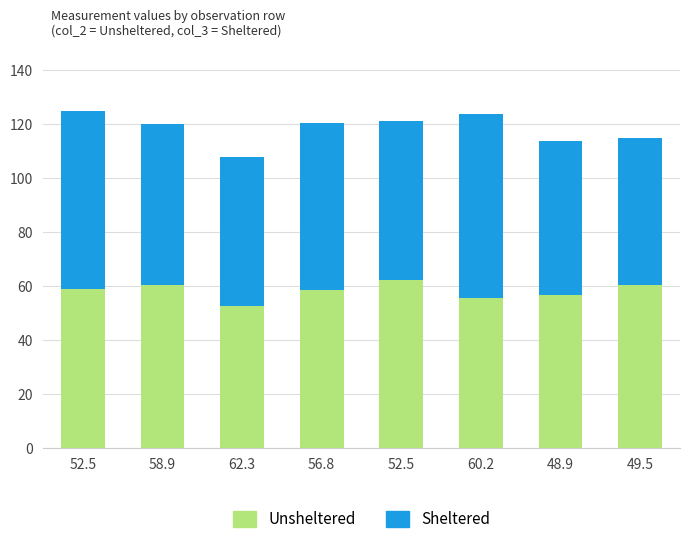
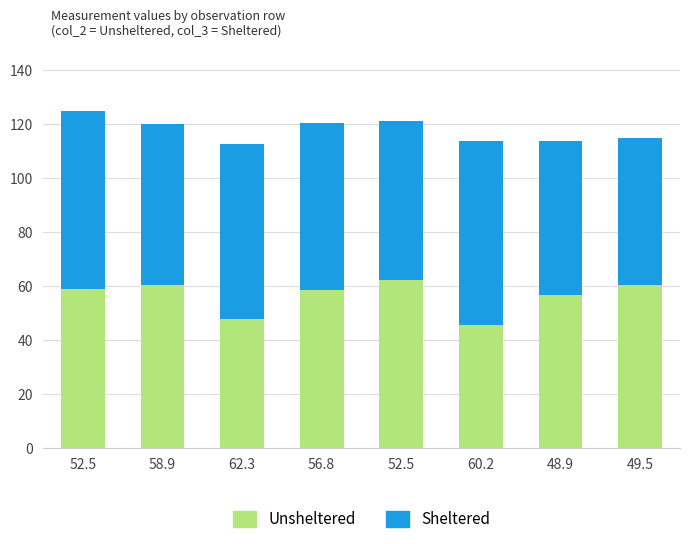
  {
    "Unsheltered": {
      "58.9": 60,
-     "62.3": 53,
+     "62.3": 48,
      "56.8": 59,
-     "60.2": 56,
+     "60.2": 46,
      "48.9": 57,
      "49.5": 61
    },
    "Sheltered": {
      "58.9": 60,
-     "62.3": 55,
+     "62.3": 65,
      "56.8": 62,
      "60.2": 68,
      "48.9": 57,
      "49.5": 54
    }
  }
